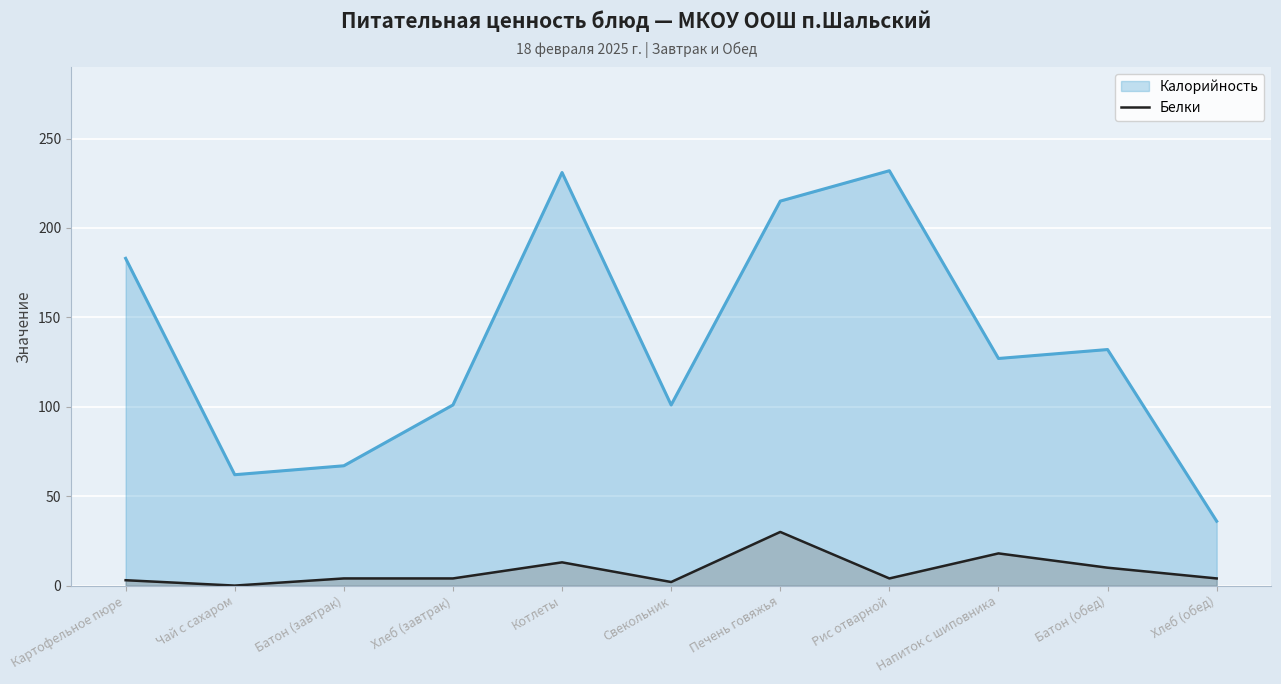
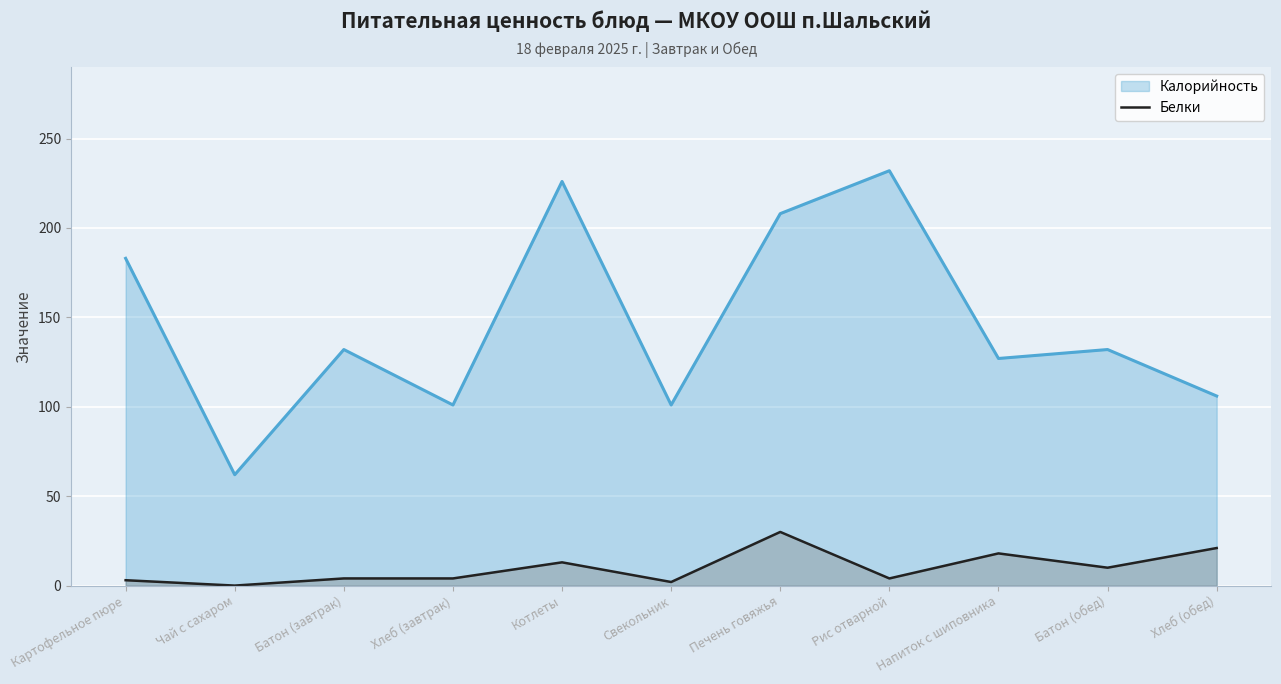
  {
    "Калорийность": {
      "Картофельное пюре": 183,
      "Чай с сахаром": 62,
-     "Батон (завтрак)": 67,
+     "Батон (завтрак)": 132,
      "Хлеб (завтрак)": 101,
-     "Котлеты": 231,
+     "Котлеты": 226,
      "Свекольник": 101,
-     "Печень говяжья": 215,
+     "Печень говяжья": 208,
      "Рис отварной": 232,
      "Напиток с шиповника": 127,
      "Батон (обед)": 132,
-     "Хлеб (обед)": 36
+     "Хлеб (обед)": 106
    },
    "Белки": {
      "Картофельное пюре": 3,
      "Чай с сахаром": 0,
      "Батон (завтрак)": 4,
      "Хлеб (завтрак)": 4,
      "Котлеты": 13,
      "Свекольник": 2,
      "Печень говяжья": 30,
      "Рис отварной": 4,
      "Напиток с шиповника": 18,
      "Батон (обед)": 10,
-     "Хлеб (обед)": 4
+     "Хлеб (обед)": 21
    }
  }
